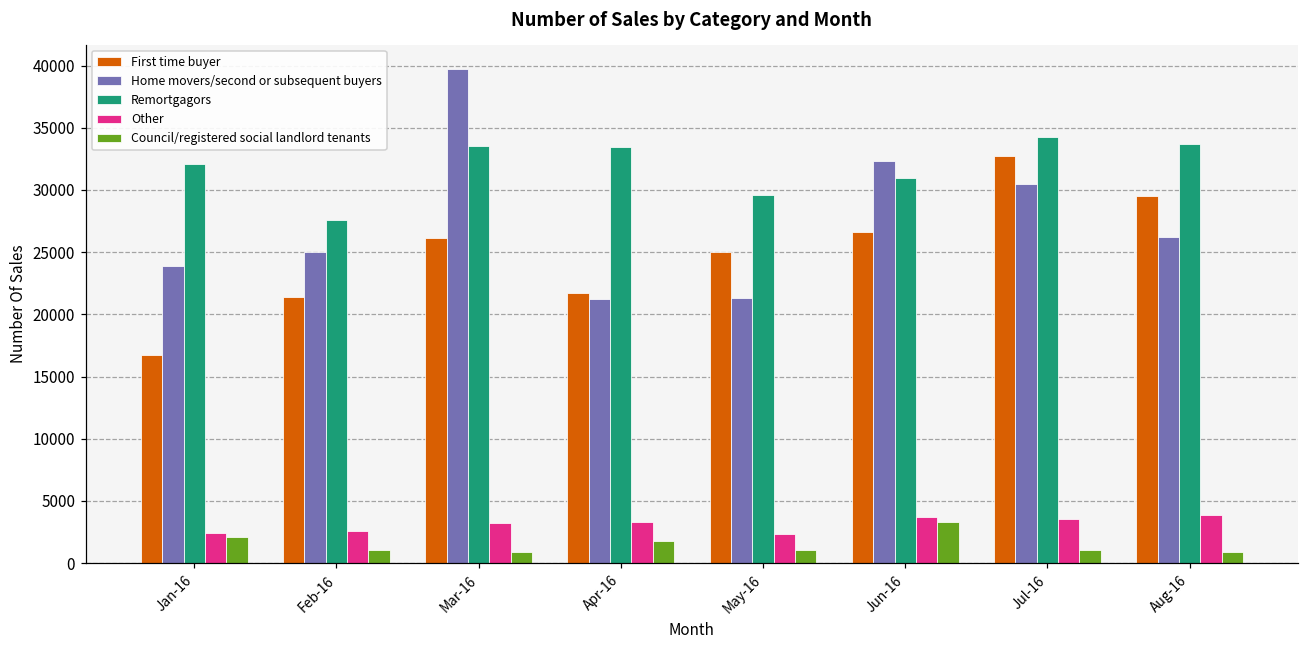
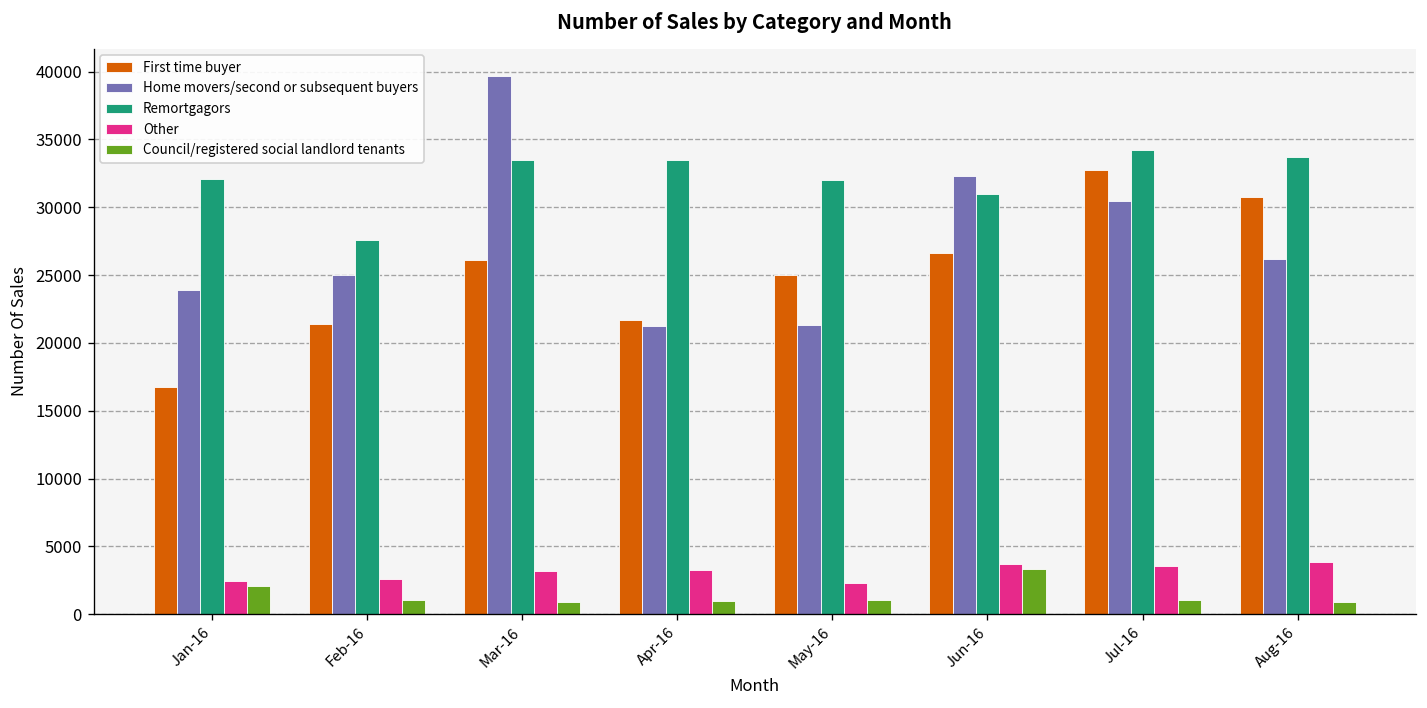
  {
    "First time buyer": {
      "Jan-16": 16700,
      "Feb-16": 21400,
      "Mar-16": 26100,
      "Apr-16": 21700,
      "May-16": 25000,
      "Jun-16": 26600,
      "Jul-16": 32800,
-     "Aug-16": 29500
+     "Aug-16": 30700
    },
    "Home movers/second or subsequent buyers": {
      "Jan-16": 23900,
      "Feb-16": 25000,
      "Mar-16": 39700,
      "Apr-16": 21200,
      "May-16": 21300,
      "Jun-16": 32300,
      "Jul-16": 30500,
      "Aug-16": 26200
    },
    "Remortgagors": {
      "Jan-16": 32100,
      "Feb-16": 27600,
      "Mar-16": 33500,
      "Apr-16": 33500,
-     "May-16": 29600,
+     "May-16": 32000,
      "Jun-16": 31000,
      "Jul-16": 34200,
      "Aug-16": 33700
    },
    "Other": {
      "Jan-16": 2400,
      "Feb-16": 2600,
      "Mar-16": 3200,
      "Apr-16": 3300,
      "May-16": 2300,
      "Jun-16": 3700,
      "Jul-16": 3600,
      "Aug-16": 3800
    },
    "Council/registered social landlord tenants": {
      "Jan-16": 2100,
      "Feb-16": 1100,
      "Mar-16": 900,
-     "Apr-16": 1800,
+     "Apr-16": 1000,
      "May-16": 1100,
      "Jun-16": 3300,
      "Jul-16": 1000,
      "Aug-16": 900
    }
  }
